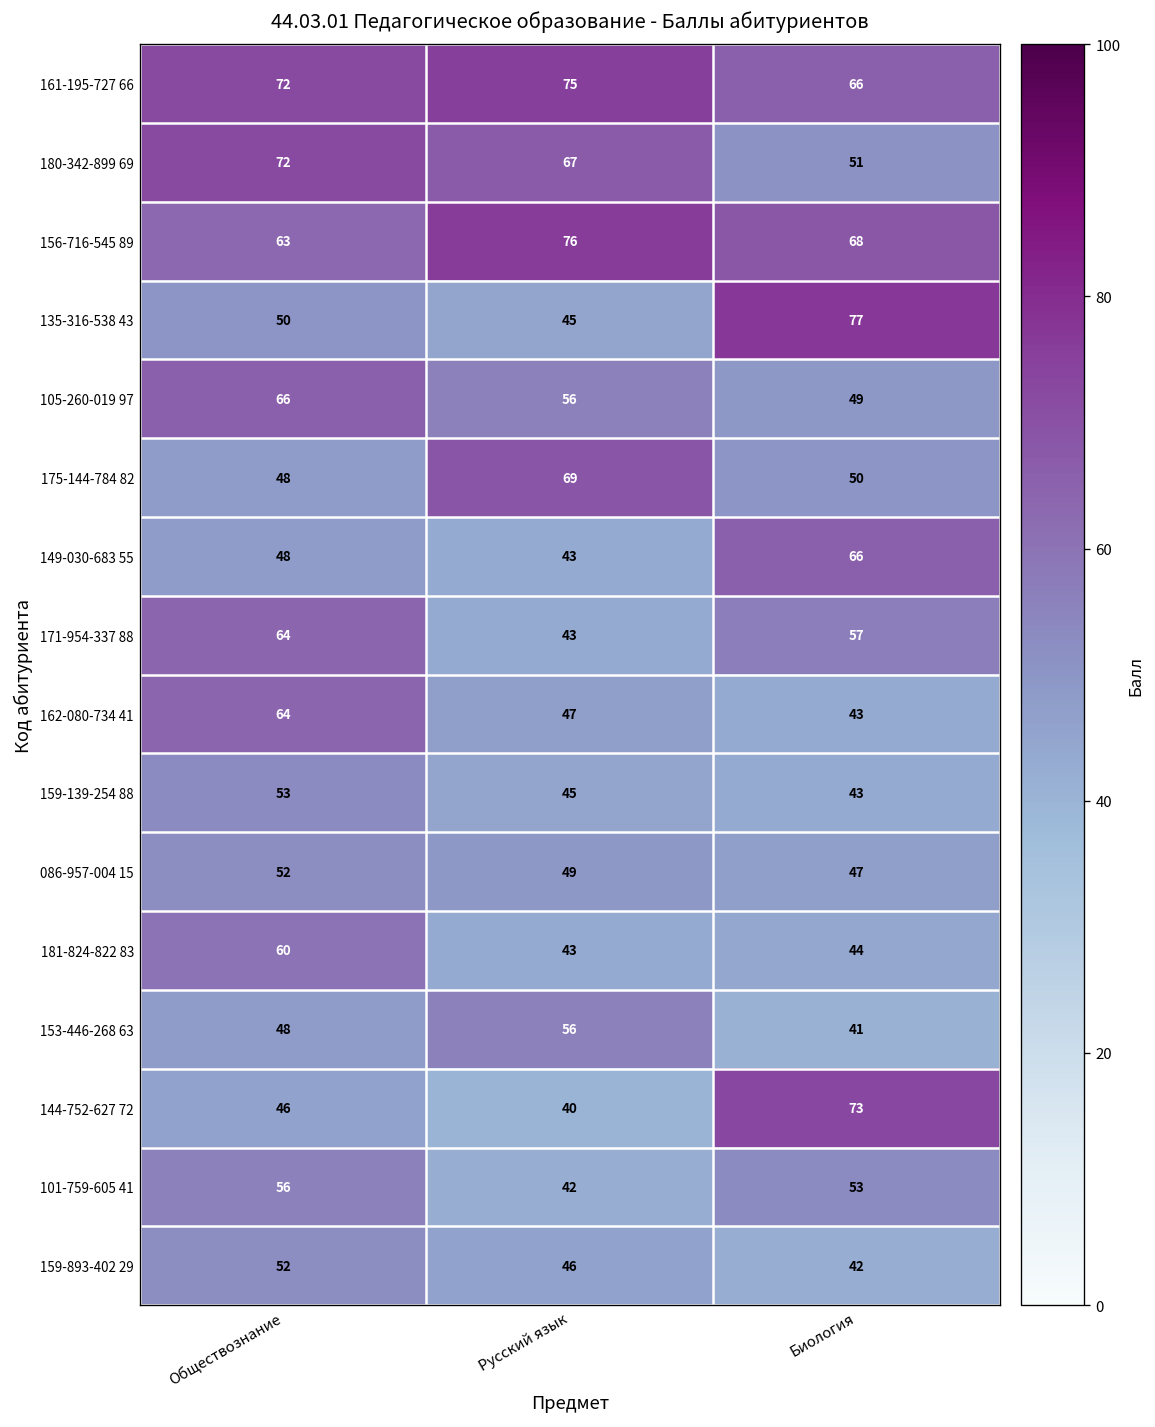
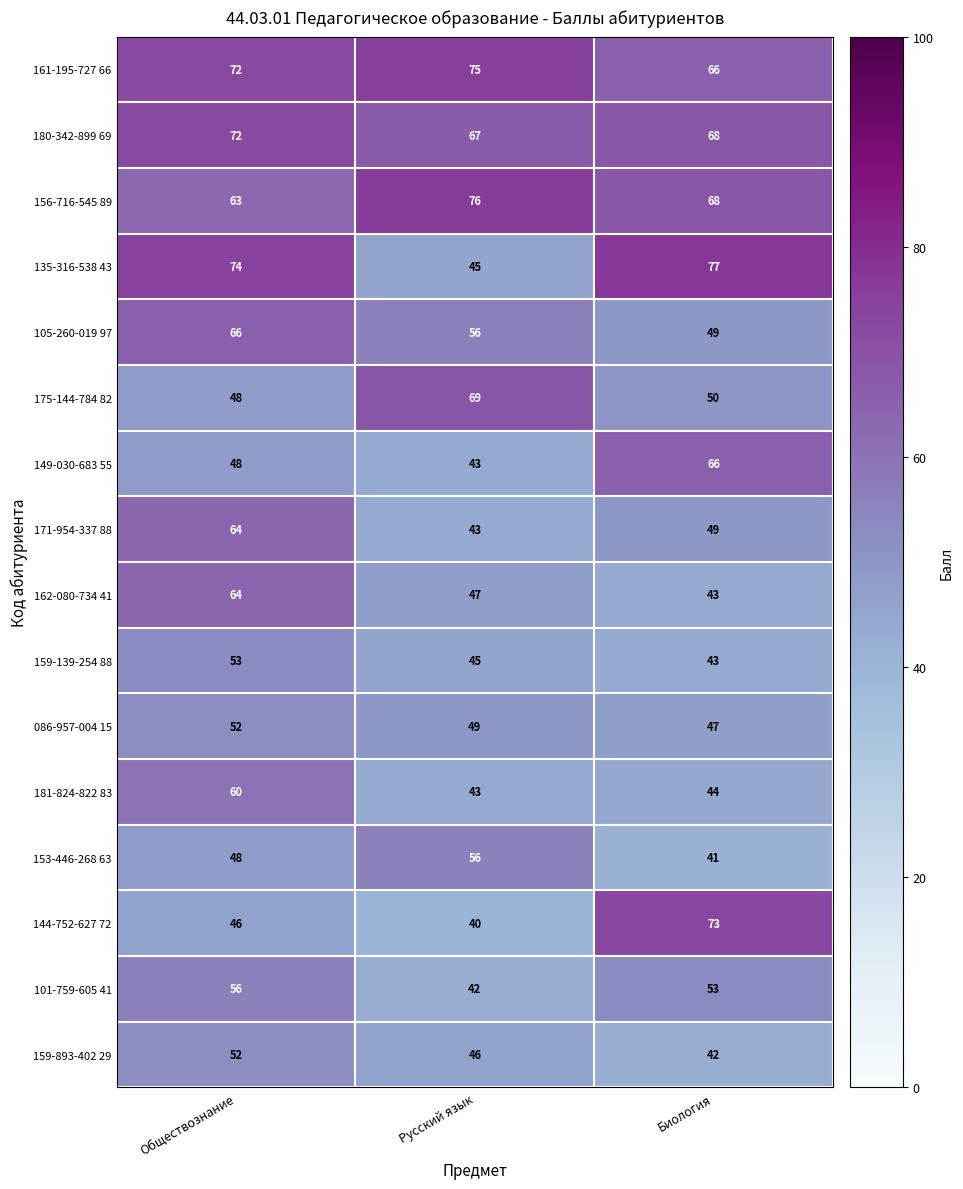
  {
    "161-195-727 66": {
      "Обществознание": 72,
      "Русский язык": 75,
      "Биология": 66
    },
    "180-342-899 69": {
      "Обществознание": 72,
      "Русский язык": 67,
-     "Биология": 51
+     "Биология": 68
    },
    "156-716-545 89": {
      "Обществознание": 63,
      "Русский язык": 76,
      "Биология": 68
    },
    "135-316-538 43": {
-     "Обществознание": 50,
+     "Обществознание": 74,
      "Русский язык": 45,
      "Биология": 77
    },
    "105-260-019 97": {
      "Обществознание": 66,
      "Русский язык": 56,
      "Биология": 49
    },
    "175-144-784 82": {
      "Обществознание": 48,
      "Русский язык": 69,
      "Биология": 50
    },
    "149-030-683 55": {
      "Обществознание": 48,
      "Русский язык": 43,
      "Биология": 66
    },
    "171-954-337 88": {
      "Обществознание": 64,
      "Русский язык": 43,
-     "Биология": 57
+     "Биология": 49
    },
    "162-080-734 41": {
      "Обществознание": 64,
      "Русский язык": 47,
      "Биология": 43
    },
    "159-139-254 88": {
      "Обществознание": 53,
      "Русский язык": 45,
      "Биология": 43
    },
    "086-957-004 15": {
      "Обществознание": 52,
      "Русский язык": 49,
      "Биология": 47
    },
    "181-824-822 83": {
      "Обществознание": 60,
      "Русский язык": 43,
      "Биология": 44
    },
    "153-446-268 63": {
      "Обществознание": 48,
      "Русский язык": 56,
      "Биология": 41
    },
    "144-752-627 72": {
      "Обществознание": 46,
      "Русский язык": 40,
      "Биология": 73
    },
    "101-759-605 41": {
      "Обществознание": 56,
      "Русский язык": 42,
      "Биология": 53
    },
    "159-893-402 29": {
      "Обществознание": 52,
      "Русский язык": 46,
      "Биология": 42
    }
  }
